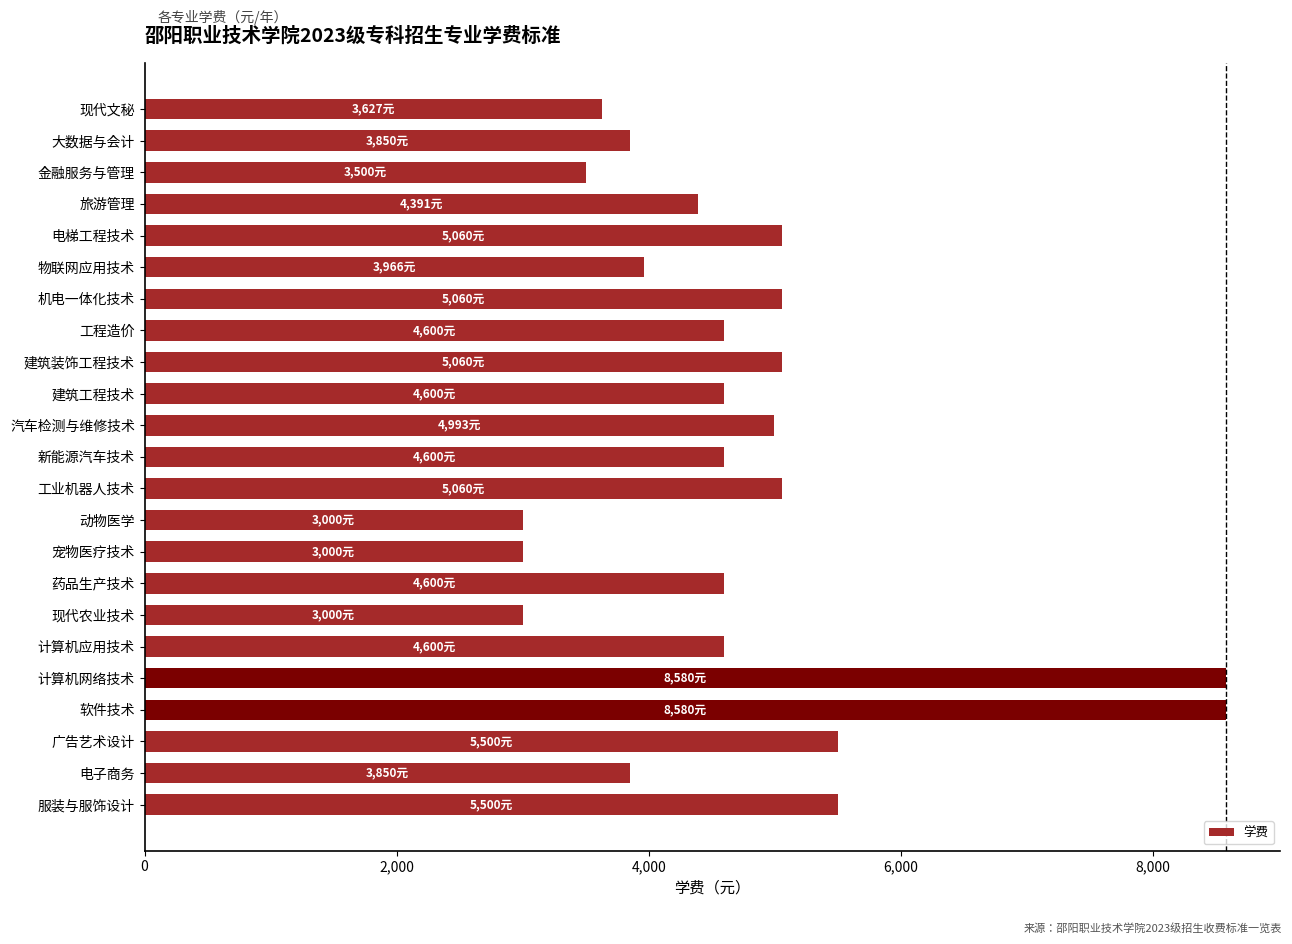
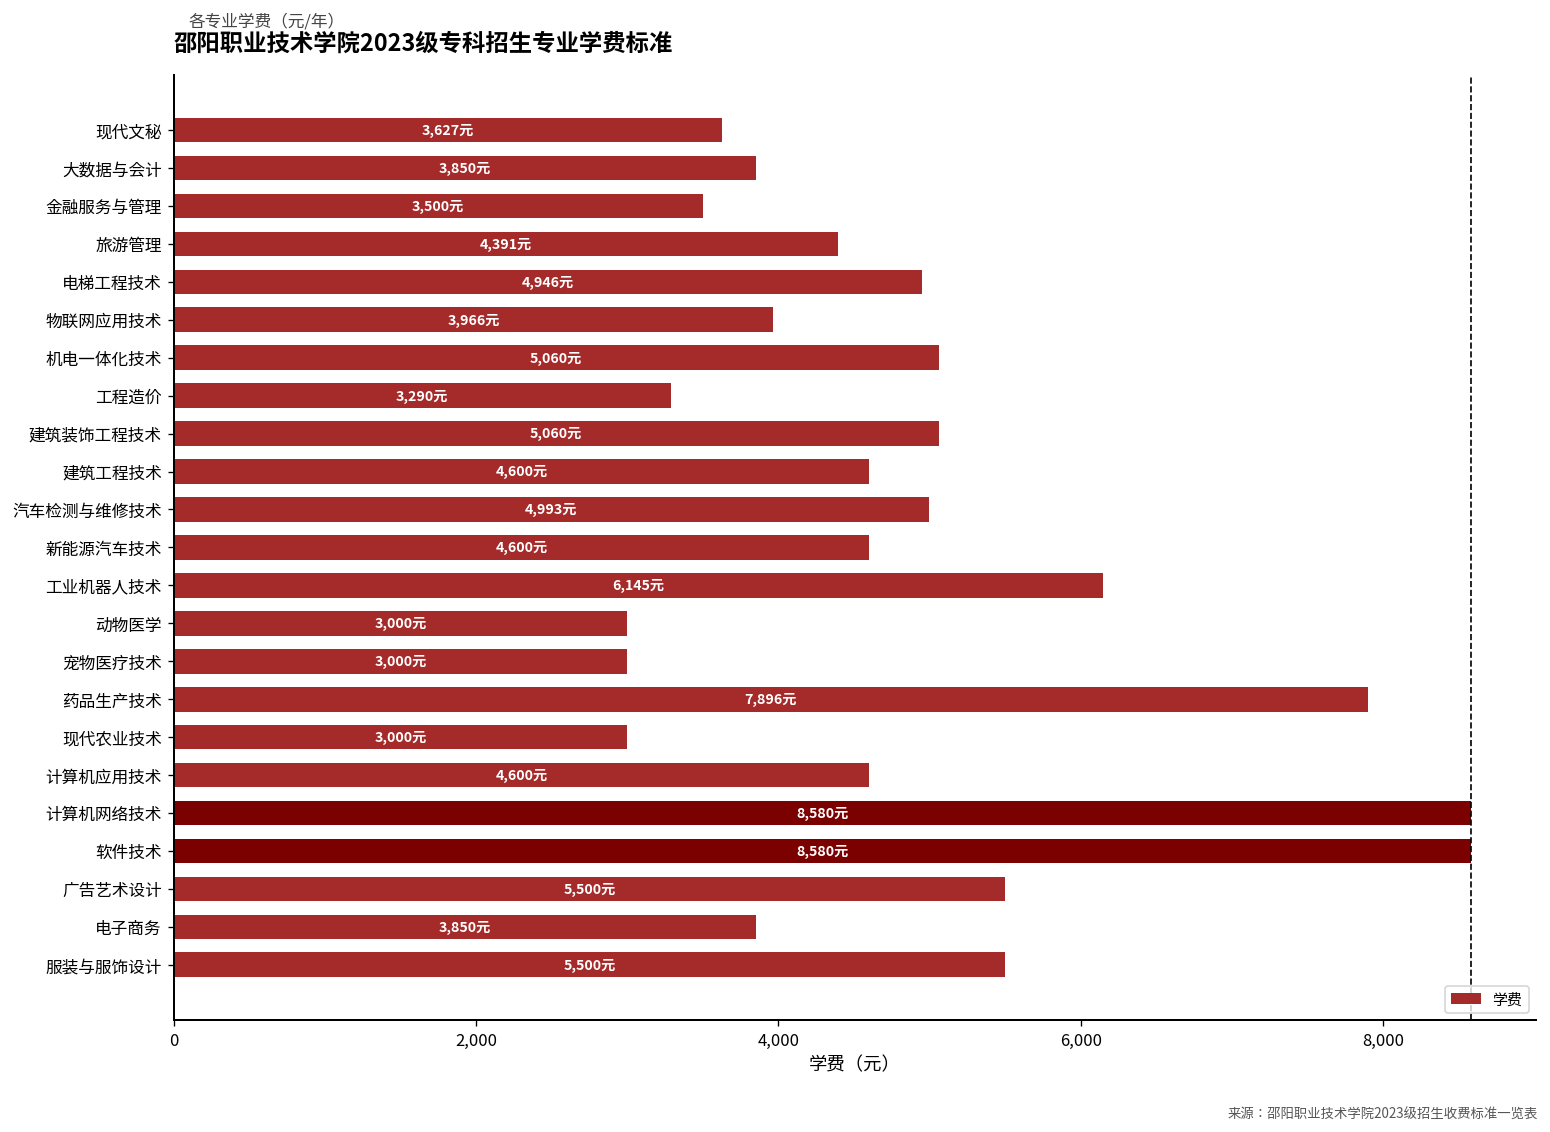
  {
    "现代文秘": "3,627元",
    "大数据与会计": "3,850元",
    "金融服务与管理": "3,500元",
    "旅游管理": "4,391元",
-   "电梯工程技术": "5,060元",
+   "电梯工程技术": "4,946元",
    "物联网应用技术": "3,966元",
    "机电一体化技术": "5,060元",
-   "工程造价": "4,600元",
+   "工程造价": "3,290元",
    "建筑装饰工程技术": "5,060元",
    "建筑工程技术": "4,600元",
    "汽车检测与维修技术": "4,993元",
    "新能源汽车技术": "4,600元",
-   "工业机器人技术": "5,060元",
+   "工业机器人技术": "6,145元",
    "动物医学": "3,000元",
    "宠物医疗技术": "3,000元",
-   "药品生产技术": "4,600元",
+   "药品生产技术": "7,896元",
    "现代农业技术": "3,000元",
    "计算机应用技术": "4,600元",
    "计算机网络技术": "8,580元",
    "软件技术": "8,580元",
    "广告艺术设计": "5,500元",
    "电子商务": "3,850元",
    "服装与服饰设计": "5,500元"
  }
